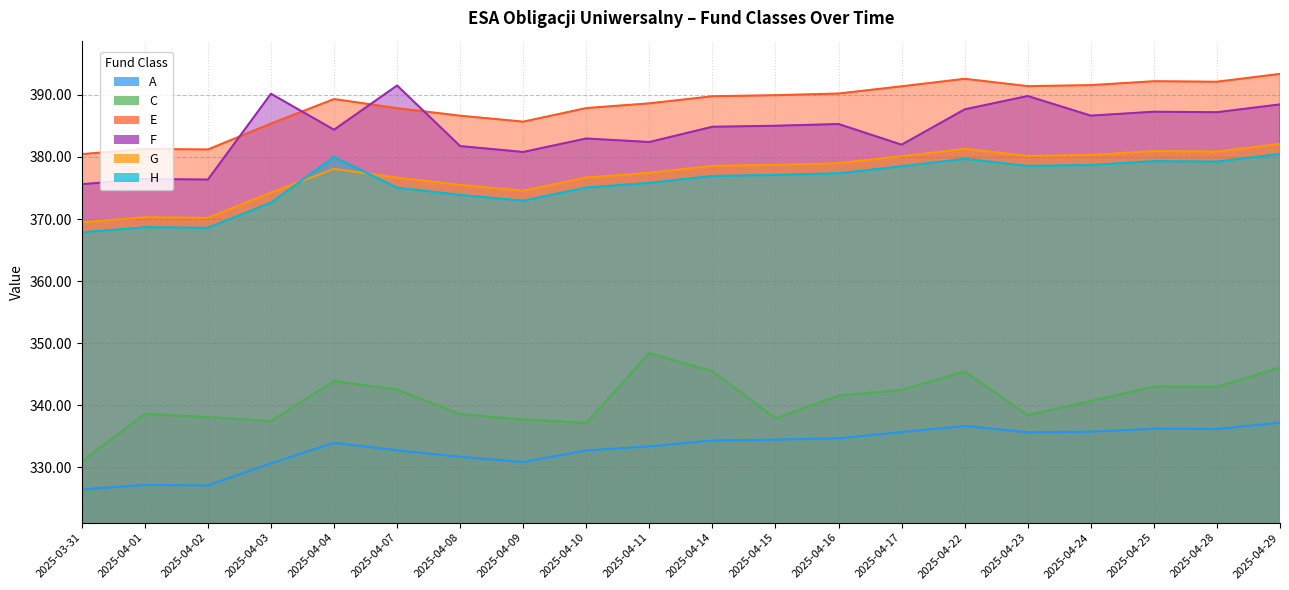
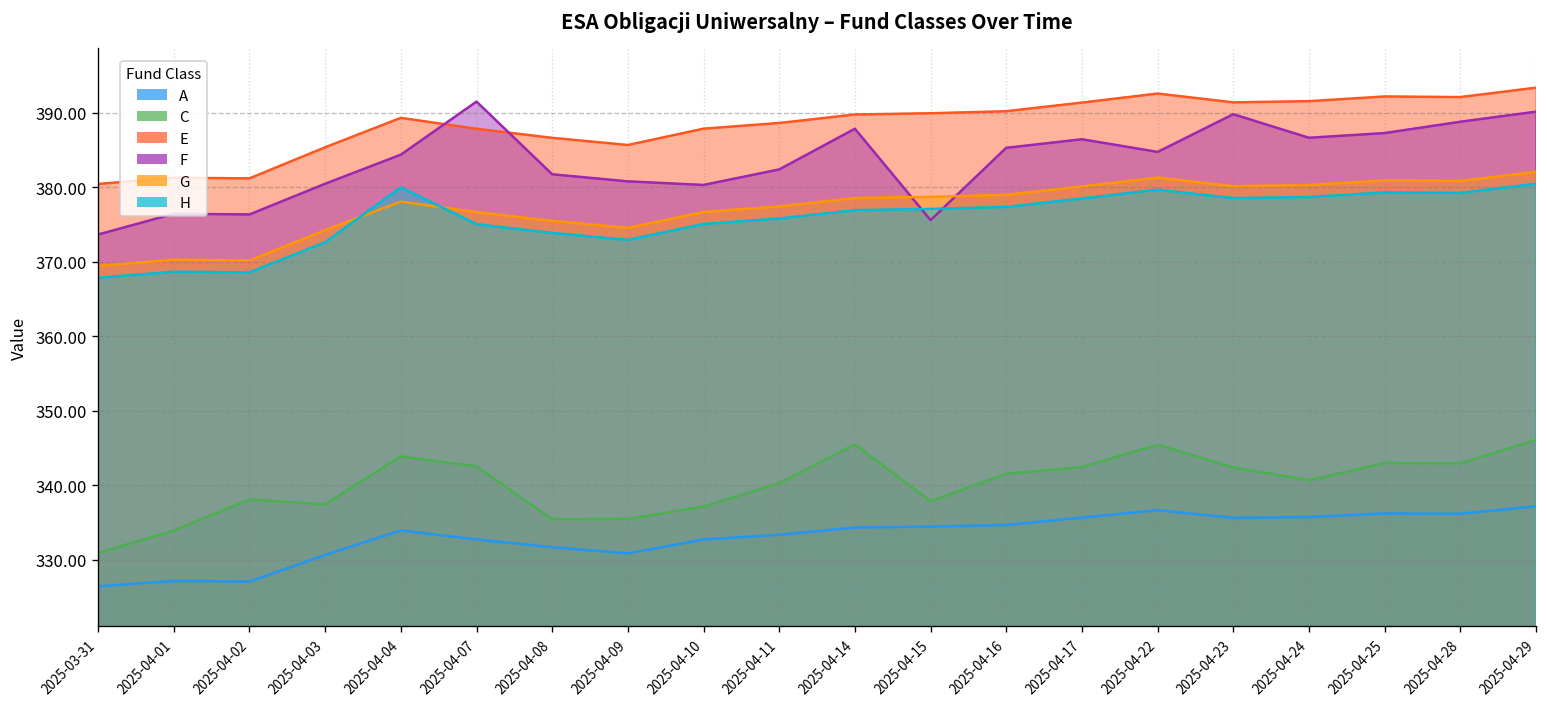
  {
    "C": {
      "2025-03-31": 331,
-     "2025-04-01": 339,
+     "2025-04-01": 334,
      "2025-04-02": 338,
      "2025-04-03": 337,
      "2025-04-04": 344,
      "2025-04-07": 343,
-     "2025-04-08": 339,
-     "2025-04-09": 338,
+     "2025-04-08": 335,
+     "2025-04-09": 336,
      "2025-04-10": 337,
-     "2025-04-11": 348,
+     "2025-04-11": 340,
      "2025-04-14": 345,
      "2025-04-15": 338,
      "2025-04-16": 342,
      "2025-04-17": 342,
      "2025-04-22": 345,
-     "2025-04-23": 338,
+     "2025-04-23": 342,
      "2025-04-24": 341,
      "2025-04-25": 343,
      "2025-04-28": 343,
      "2025-04-29": 346
    },
    "F": {
-     "2025-03-31": 376,
+     "2025-03-31": 374,
      "2025-04-02": 376,
-     "2025-04-03": 390,
+     "2025-04-03": 380,
      "2025-04-04": 384,
      "2025-04-07": 392,
      "2025-04-08": 382,
      "2025-04-09": 381,
-     "2025-04-10": 383,
+     "2025-04-10": 380,
      "2025-04-11": 382,
-     "2025-04-14": 385,
-     "2025-04-15": 385,
+     "2025-04-14": 388,
+     "2025-04-15": 376,
      "2025-04-16": 385,
-     "2025-04-17": 382,
-     "2025-04-22": 388,
+     "2025-04-17": 386,
+     "2025-04-22": 385,
      "2025-04-23": 390,
      "2025-04-24": 387,
      "2025-04-25": 387,
-     "2025-04-28": 387,
-     "2025-04-29": 388
+     "2025-04-28": 389,
+     "2025-04-29": 390
    }
  }
